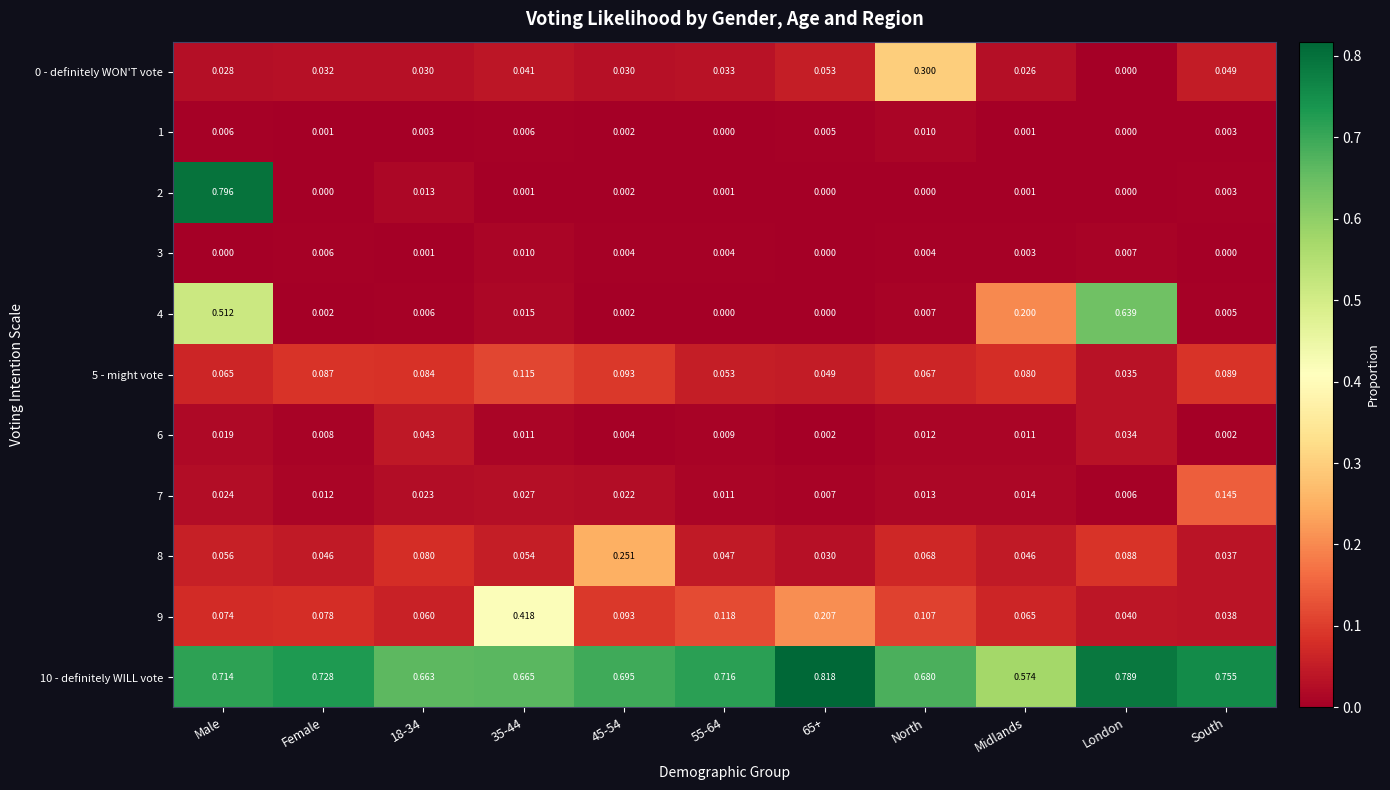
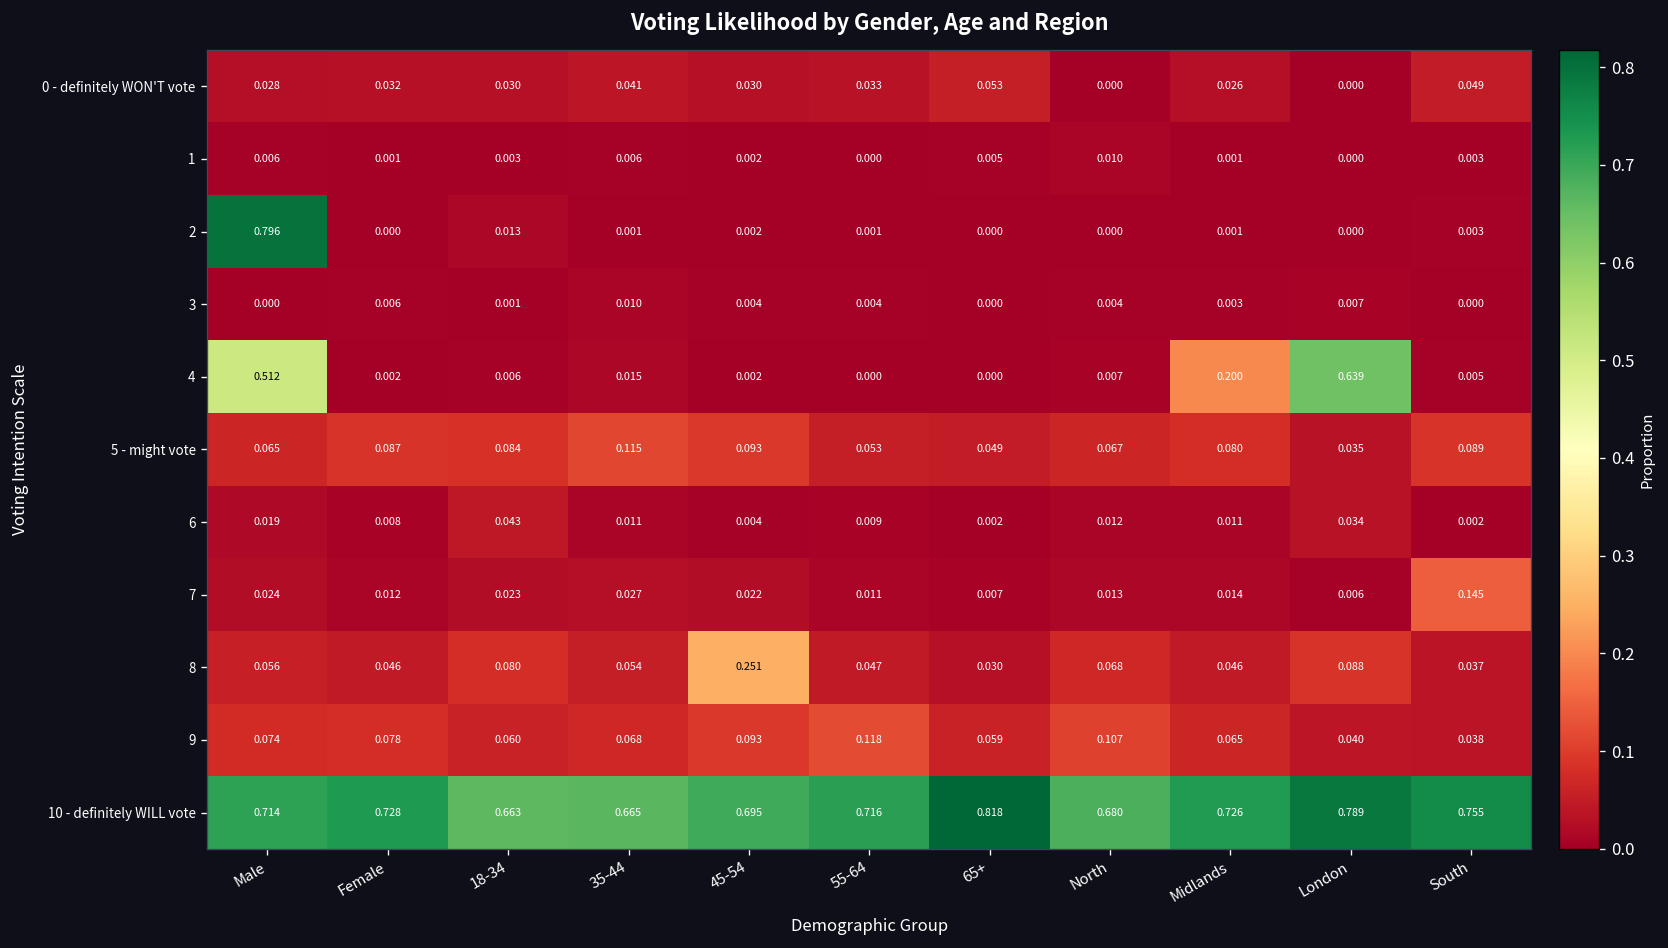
  {
    "0 - definitely WON'T vote": {
      "Male": 0.028,
      "Female": 0.032,
      "18-34": 0.030,
      "35-44": 0.041,
      "45-54": 0.030,
      "55-64": 0.033,
      "65+": 0.053,
-     "North": 0.300,
+     "North": 0.000,
      "Midlands": 0.026,
      "London": 0.000,
      "South": 0.049
    },
    "1": {
      "Male": 0.006,
      "Female": 0.001,
      "18-34": 0.003,
      "35-44": 0.006,
      "45-54": 0.002,
      "55-64": 0.000,
      "65+": 0.005,
      "North": 0.010,
      "Midlands": 0.001,
      "London": 0.000,
      "South": 0.003
    },
    "2": {
      "Male": 0.796,
      "Female": 0.000,
      "18-34": 0.013,
      "35-44": 0.001,
      "45-54": 0.002,
      "55-64": 0.001,
      "65+": 0.000,
      "North": 0.000,
      "Midlands": 0.001,
      "London": 0.000,
      "South": 0.003
    },
    "3": {
      "Male": 0.000,
      "Female": 0.006,
      "18-34": 0.001,
      "35-44": 0.010,
      "45-54": 0.004,
      "55-64": 0.004,
      "65+": 0.000,
      "North": 0.004,
      "Midlands": 0.003,
      "London": 0.007,
      "South": 0.000
    },
    "4": {
      "Male": 0.512,
      "Female": 0.002,
      "18-34": 0.006,
      "35-44": 0.015,
      "45-54": 0.002,
      "55-64": 0.000,
      "65+": 0.000,
      "North": 0.007,
      "Midlands": 0.200,
      "London": 0.639,
      "South": 0.005
    },
    "5 - might vote": {
      "Male": 0.065,
      "Female": 0.087,
      "18-34": 0.084,
      "35-44": 0.115,
      "45-54": 0.093,
      "55-64": 0.053,
      "65+": 0.049,
      "North": 0.067,
      "Midlands": 0.080,
      "London": 0.035,
      "South": 0.089
    },
    "6": {
      "Male": 0.019,
      "Female": 0.008,
      "18-34": 0.043,
      "35-44": 0.011,
      "45-54": 0.004,
      "55-64": 0.009,
      "65+": 0.002,
      "North": 0.012,
      "Midlands": 0.011,
      "London": 0.034,
      "South": 0.002
    },
    "7": {
      "Male": 0.024,
      "Female": 0.012,
      "18-34": 0.023,
      "35-44": 0.027,
      "45-54": 0.022,
      "55-64": 0.011,
      "65+": 0.007,
      "North": 0.013,
      "Midlands": 0.014,
      "London": 0.006,
      "South": 0.145
    },
    "8": {
      "Male": 0.056,
      "Female": 0.046,
      "18-34": 0.080,
      "35-44": 0.054,
      "45-54": 0.251,
      "55-64": 0.047,
      "65+": 0.030,
      "North": 0.068,
      "Midlands": 0.046,
      "London": 0.088,
      "South": 0.037
    },
    "9": {
      "Male": 0.074,
      "Female": 0.078,
      "18-34": 0.060,
-     "35-44": 0.418,
+     "35-44": 0.068,
      "45-54": 0.093,
      "55-64": 0.118,
-     "65+": 0.207,
+     "65+": 0.059,
      "North": 0.107,
      "Midlands": 0.065,
      "London": 0.040,
      "South": 0.038
    },
    "10 - definitely WILL vote": {
      "Male": 0.714,
      "Female": 0.728,
      "18-34": 0.663,
      "35-44": 0.665,
      "45-54": 0.695,
      "55-64": 0.716,
      "65+": 0.818,
      "North": 0.680,
-     "Midlands": 0.574,
+     "Midlands": 0.726,
      "London": 0.789,
      "South": 0.755
    }
  }
